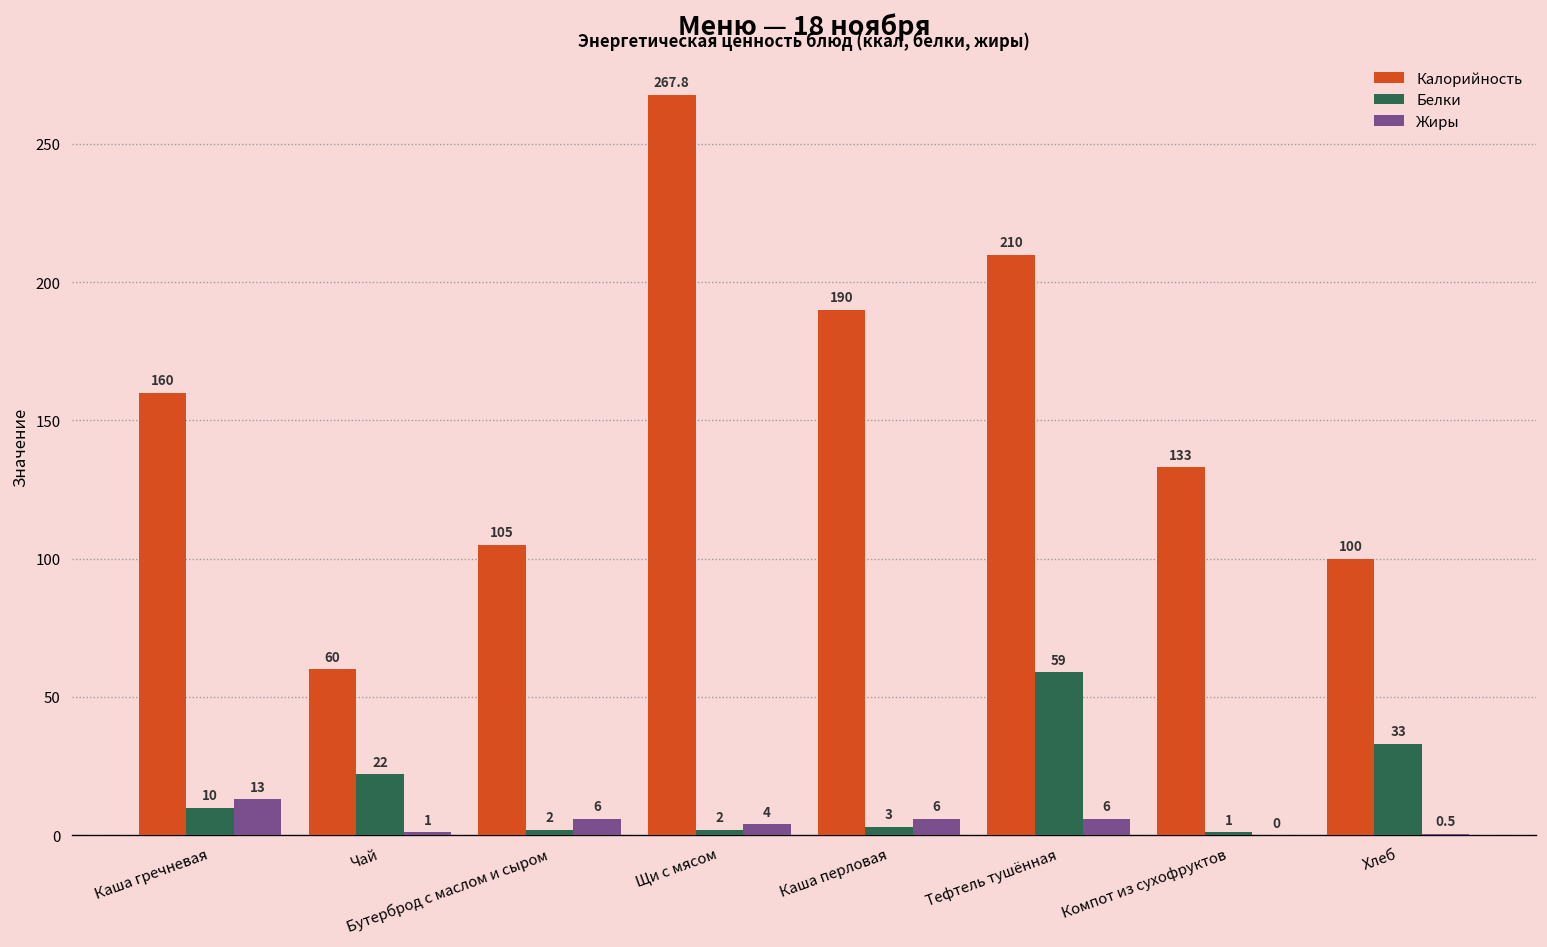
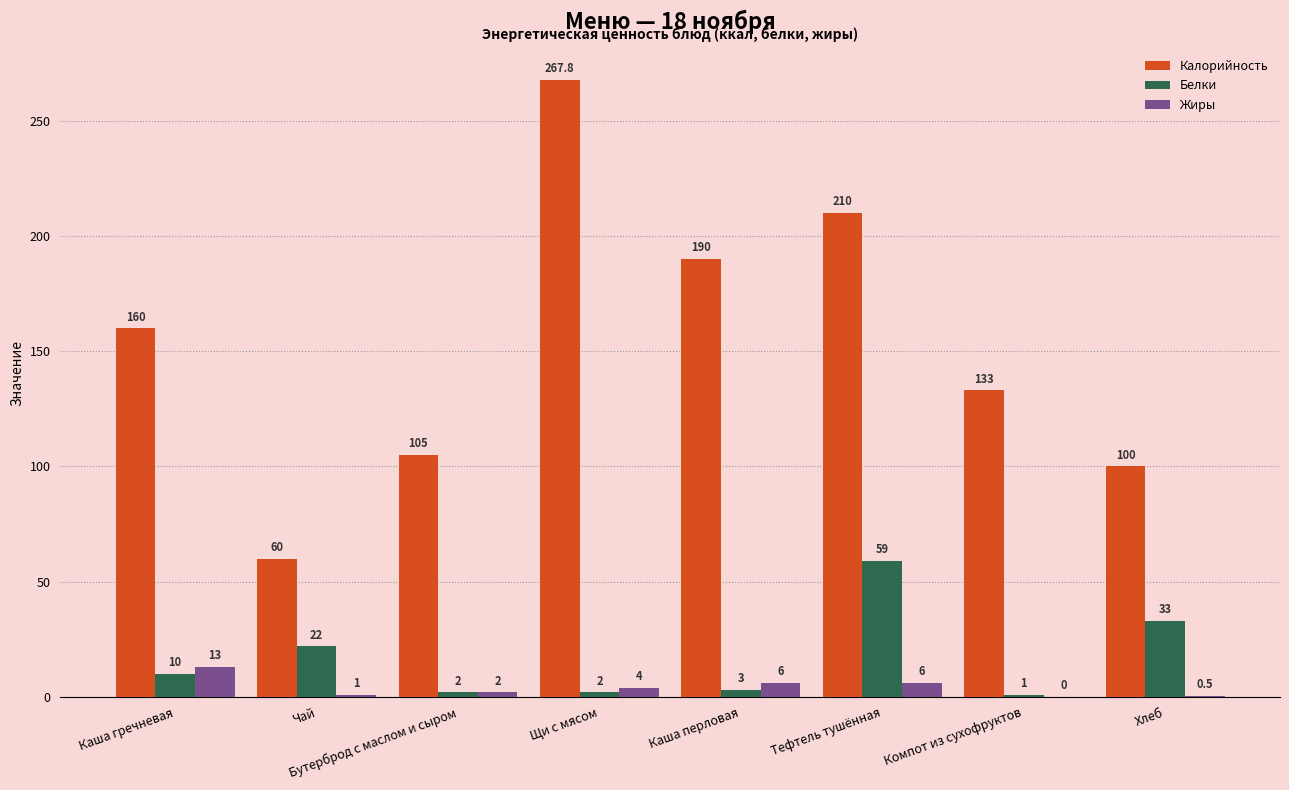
  {
    "Калорийность": {
      "Каша гречневая": 160,
      "Чай": 60,
      "Бутерброд с маслом и сыром": 105,
      "Щи с мясом": 267.8,
      "Каша перловая": 190,
      "Тефтель тушённая": 210,
      "Компот из сухофруктов": 133,
      "Хлеб": 100
    },
    "Белки": {
      "Каша гречневая": 10,
      "Чай": 22,
      "Бутерброд с маслом и сыром": 2,
      "Щи с мясом": 2,
      "Каша перловая": 3,
      "Тефтель тушённая": 59,
      "Компот из сухофруктов": 1,
      "Хлеб": 33
    },
    "Жиры": {
      "Каша гречневая": 13,
      "Чай": 1,
-     "Бутерброд с маслом и сыром": 6,
+     "Бутерброд с маслом и сыром": 2,
      "Щи с мясом": 4,
      "Каша перловая": 6,
      "Тефтель тушённая": 6,
      "Компот из сухофруктов": 0,
      "Хлеб": 0.5
    }
  }
